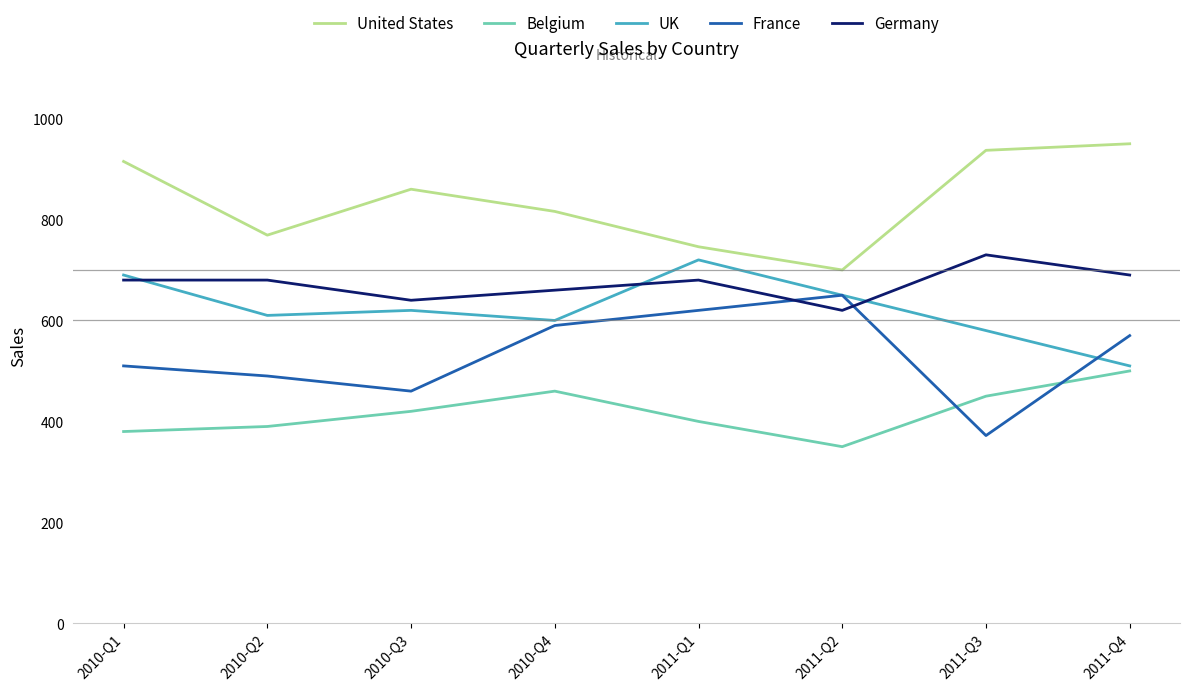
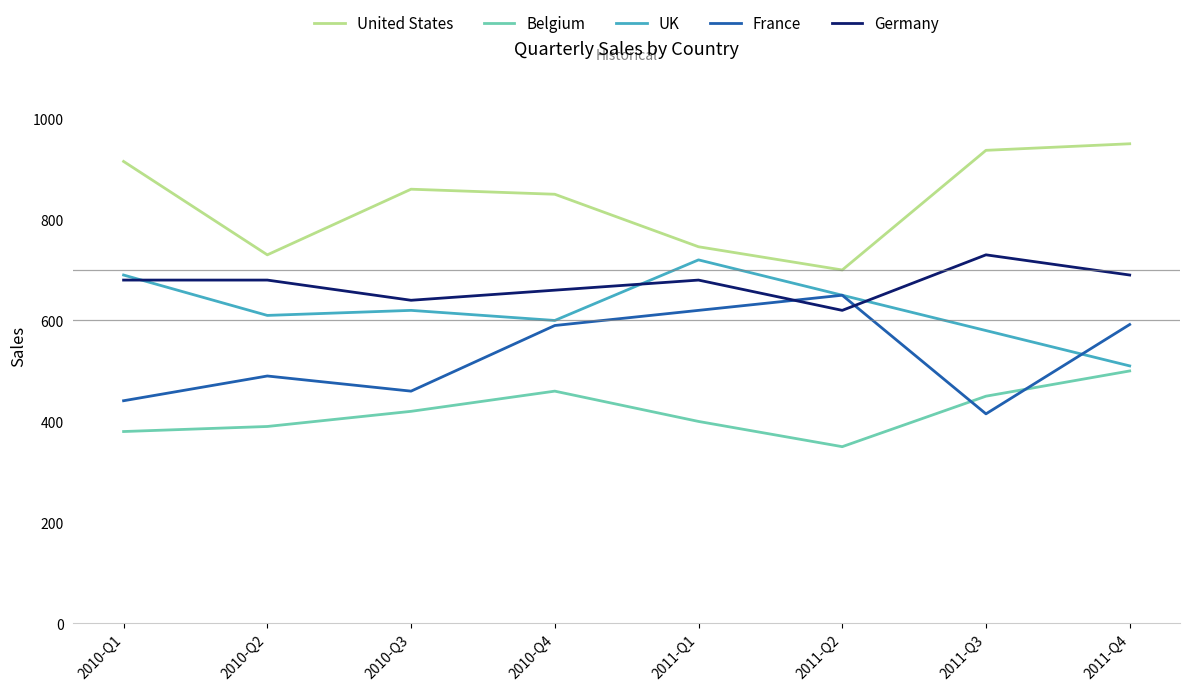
  {
    "United States": {
      "2010-Q1": 920,
-     "2010-Q2": 770,
+     "2010-Q2": 730,
      "2010-Q3": 860,
-     "2010-Q4": 820,
+     "2010-Q4": 850,
      "2011-Q1": 750,
      "2011-Q2": 700,
      "2011-Q3": 940,
      "2011-Q4": 950
    },
    "France": {
-     "2010-Q1": 510,
+     "2010-Q1": 440,
      "2010-Q2": 490,
      "2010-Q3": 460,
      "2010-Q4": 590,
      "2011-Q1": 620,
-     "2011-Q3": 370,
-     "2011-Q4": 570
+     "2011-Q3": 420,
+     "2011-Q4": 590
    },
    "Germany": {
      "2010-Q1": 680,
      "2010-Q2": 680,
      "2010-Q3": 640,
      "2010-Q4": 660,
      "2011-Q1": 680,
      "2011-Q2": 620,
      "2011-Q3": 730,
      "2011-Q4": 690
    }
  }
